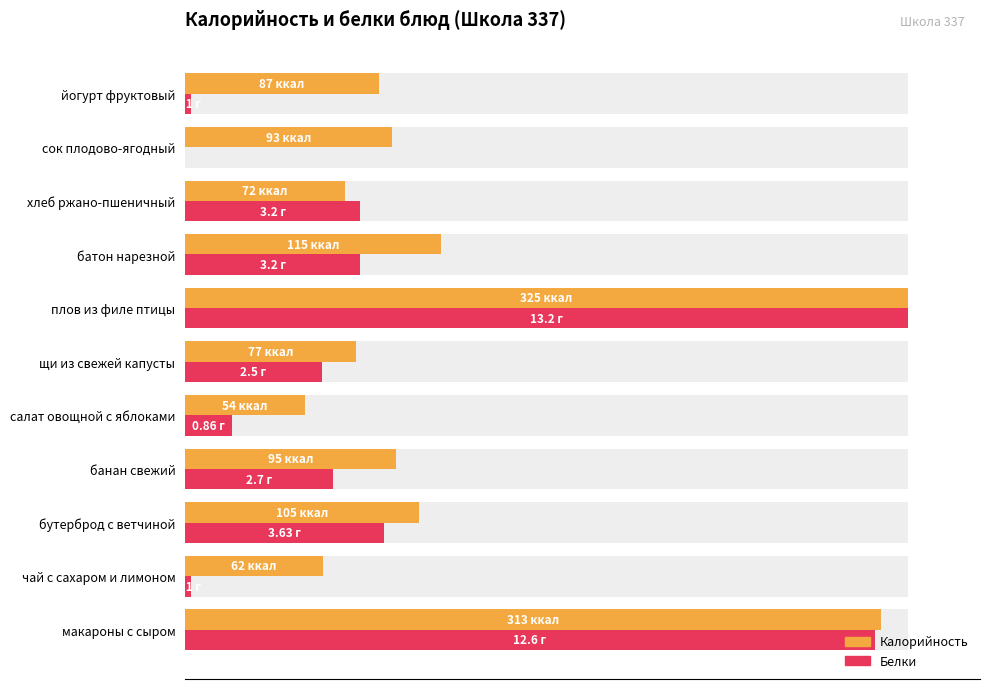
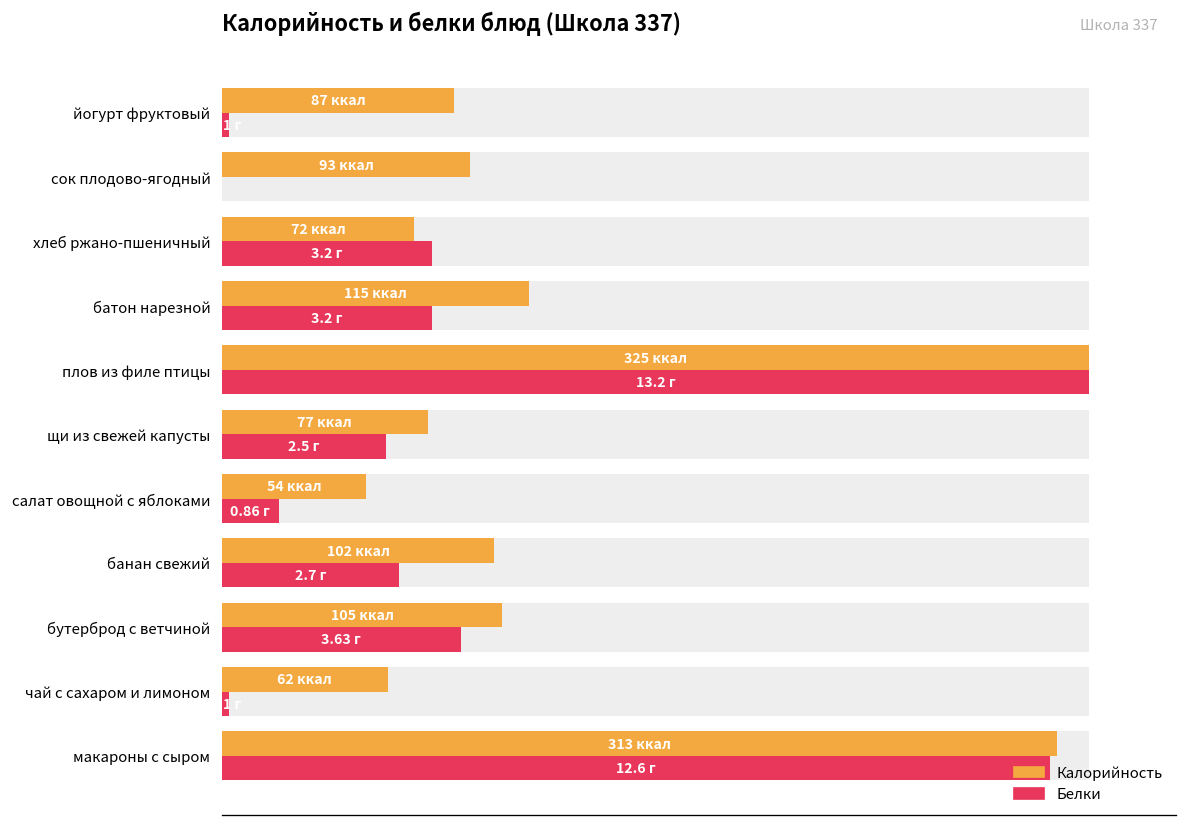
  {
    "Калорийность": {
-     "банан свежий": 95
+     "банан свежий": 102
    }
  }
